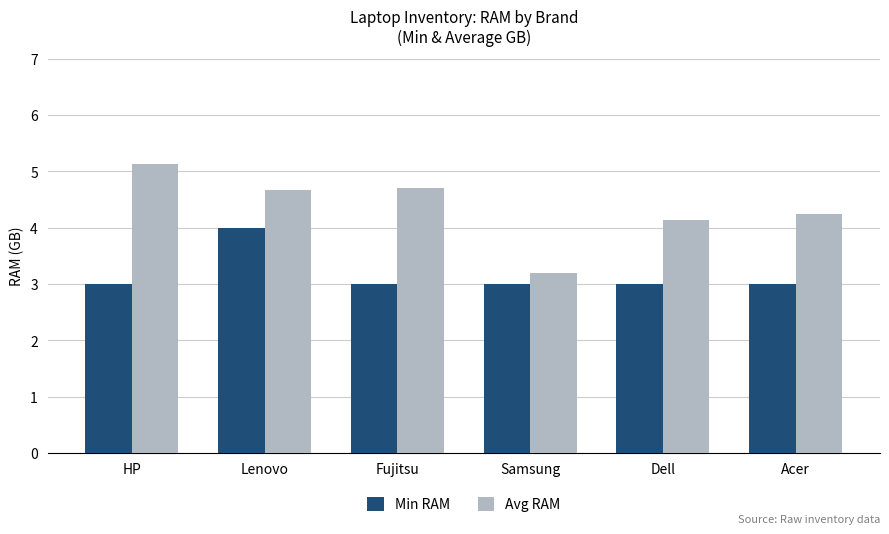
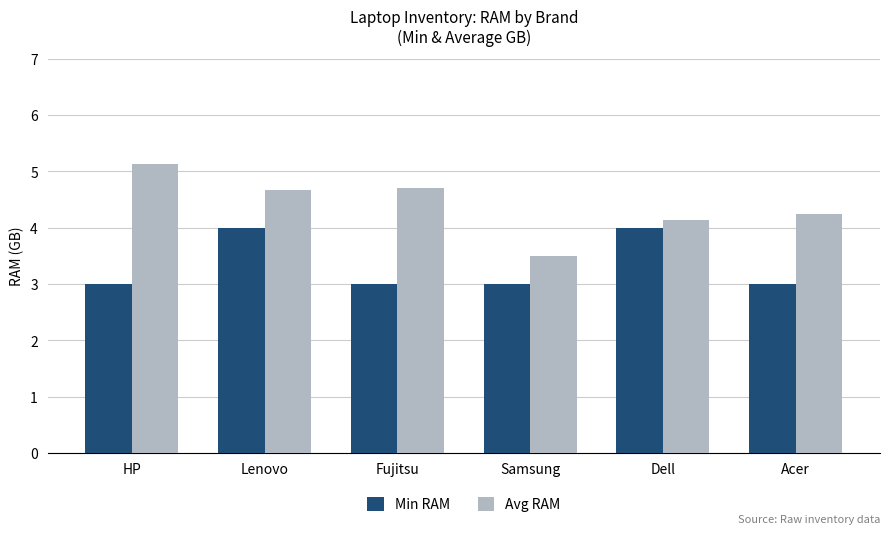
  {
    "Min RAM": {
      "HP": 3,
      "Lenovo": 4,
      "Fujitsu": 3,
      "Samsung": 3,
-     "Dell": 3,
+     "Dell": 4,
      "Acer": 3
    },
    "Avg RAM": {
      "HP": 5.1,
      "Lenovo": 4.7,
      "Fujitsu": 4.7,
-     "Samsung": 3.2,
+     "Samsung": 3.5,
      "Dell": 4.1,
      "Acer": 4.3
    }
  }
